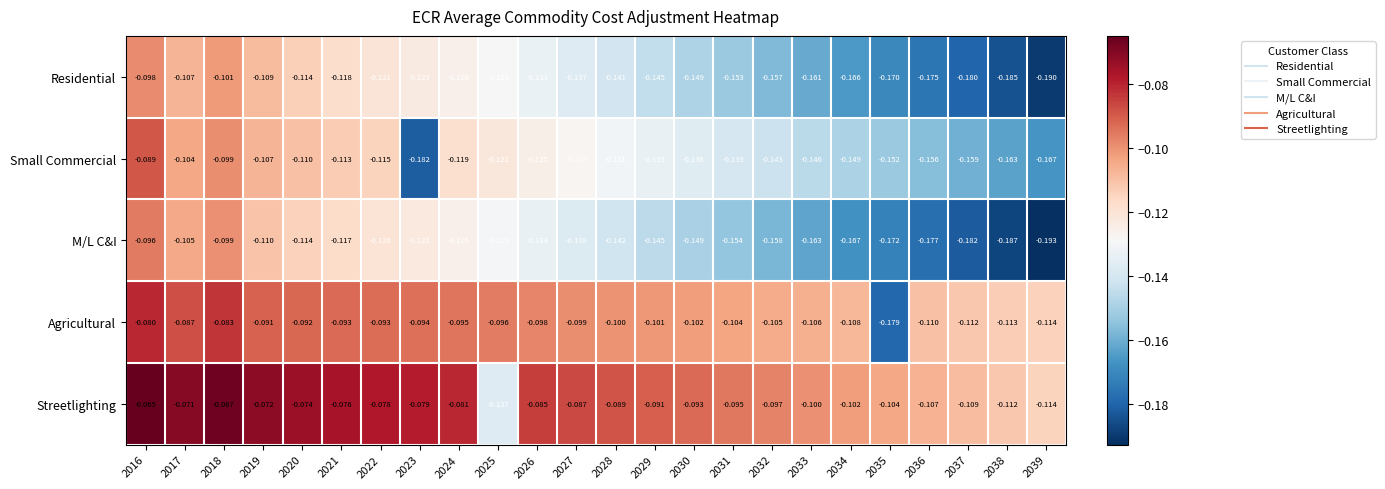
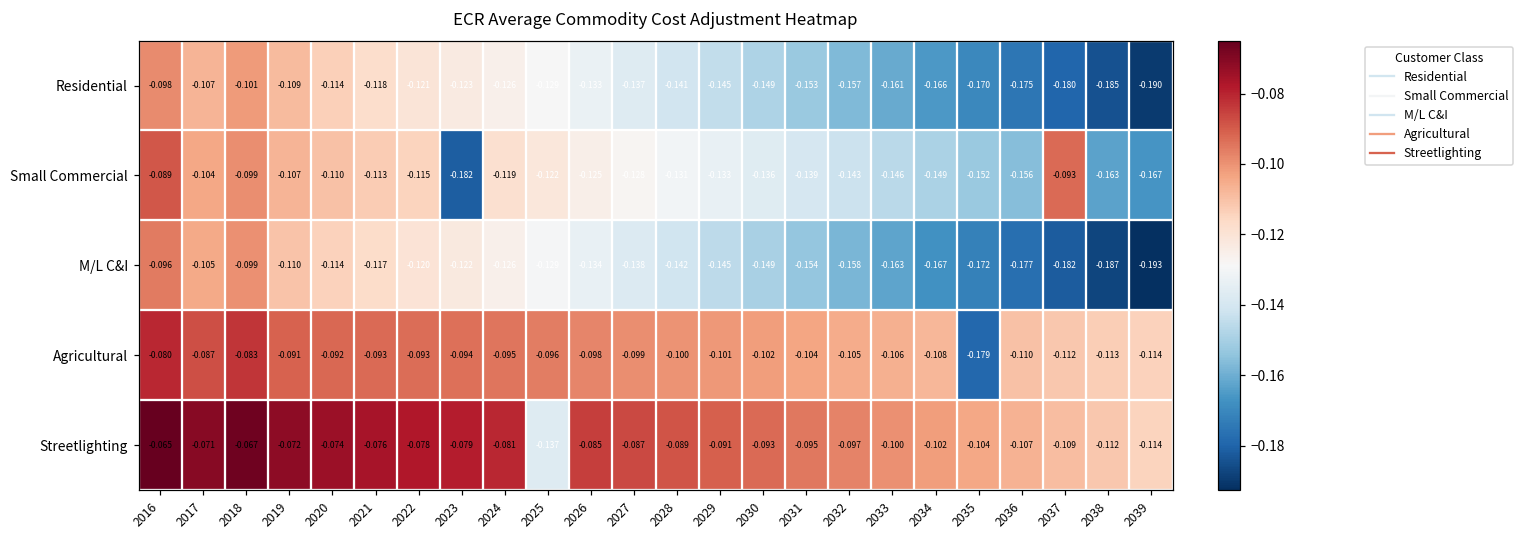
  {
    "Residential": {
      "2016": -0.098,
      "2017": -0.107,
      "2018": -0.101,
      "2019": -0.109,
      "2020": -0.114,
      "2021": -0.118,
      "2029": -0.145,
      "2030": -0.149,
      "2031": -0.153,
      "2032": -0.157,
      "2033": -0.161,
      "2034": -0.166,
      "2035": -0.170,
      "2036": -0.175,
      "2037": -0.180,
      "2038": -0.185,
      "2039": -0.190
    },
    "Small Commercial": {
      "2016": -0.089,
      "2017": -0.104,
      "2018": -0.099,
      "2019": -0.107,
      "2020": -0.110,
      "2021": -0.113,
      "2022": -0.115,
      "2023": -0.182,
      "2024": -0.119,
      "2032": -0.143,
      "2033": -0.146,
      "2034": -0.149,
      "2035": -0.152,
      "2036": -0.156,
-     "2037": -0.159,
+     "2037": -0.093,
      "2038": -0.163,
      "2039": -0.167
    },
    "M/L C&I": {
      "2016": -0.096,
      "2017": -0.105,
      "2018": -0.099,
      "2019": -0.110,
      "2020": -0.114,
      "2021": -0.117,
      "2029": -0.145,
      "2030": -0.149,
      "2031": -0.154,
      "2032": -0.158,
      "2033": -0.163,
      "2034": -0.167,
      "2035": -0.172,
      "2036": -0.177,
      "2037": -0.182,
      "2038": -0.187,
      "2039": -0.193
    },
    "Agricultural": {
      "2016": -0.080,
      "2017": -0.087,
      "2018": -0.083,
      "2019": -0.091,
      "2020": -0.092,
      "2021": -0.093,
      "2022": -0.093,
      "2023": -0.094,
      "2024": -0.095,
      "2025": -0.096,
      "2026": -0.098,
      "2027": -0.099,
      "2028": -0.100,
      "2029": -0.101,
      "2030": -0.102,
      "2031": -0.104,
      "2032": -0.105,
      "2033": -0.106,
      "2034": -0.108,
      "2035": -0.179,
      "2036": -0.110,
      "2037": -0.112,
      "2038": -0.113,
      "2039": -0.114
    },
    "Streetlighting": {
      "2016": -0.065,
      "2017": -0.071,
      "2018": -0.067,
      "2019": -0.072,
      "2020": -0.074,
      "2021": -0.076,
      "2022": -0.078,
      "2023": -0.079,
      "2024": -0.081,
      "2026": -0.085,
      "2027": -0.087,
      "2028": -0.089,
      "2029": -0.091,
      "2030": -0.093,
      "2031": -0.095,
      "2032": -0.097,
      "2033": -0.100,
      "2034": -0.102,
      "2035": -0.104,
      "2036": -0.107,
      "2037": -0.109,
      "2038": -0.112,
      "2039": -0.114
    }
  }
